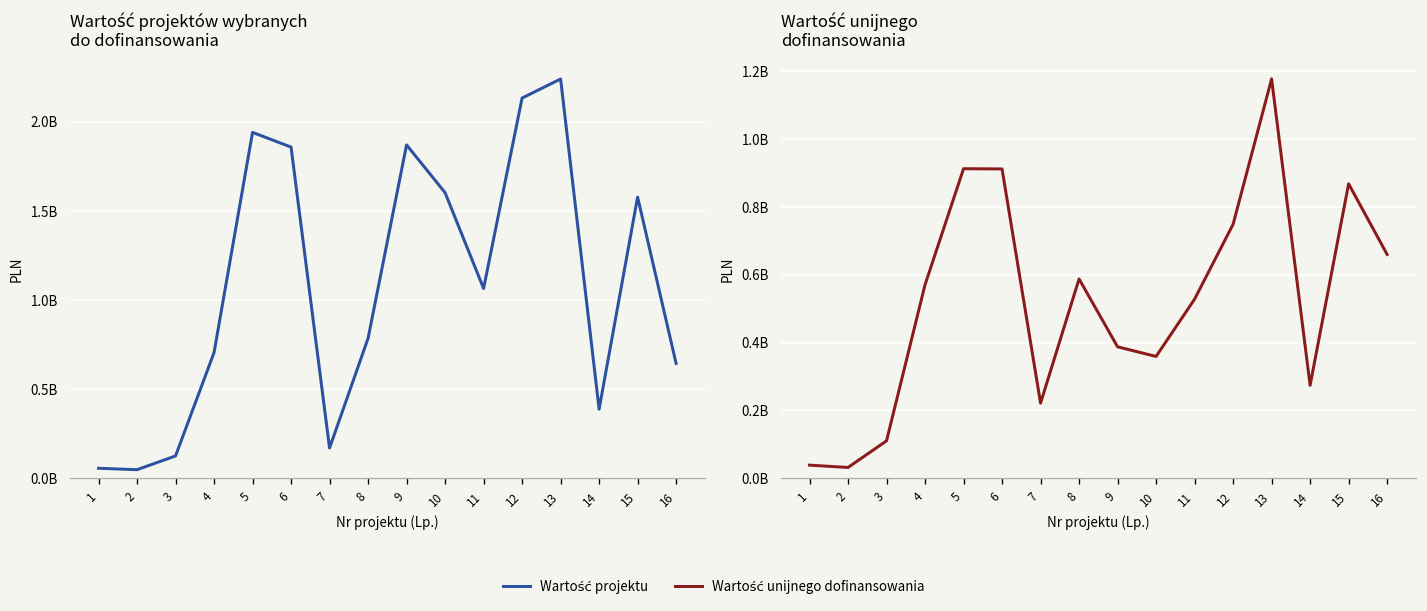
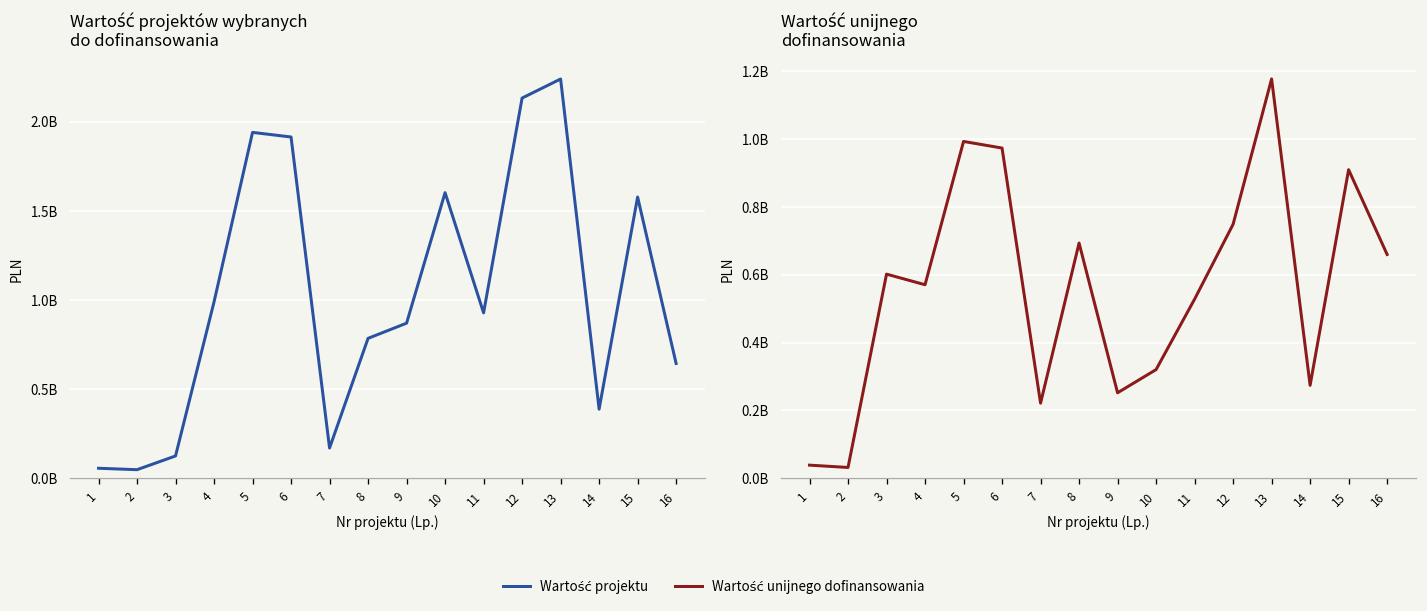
  {
    "Wartość projektów wybranych do dofinansowania": {
      "1": 60000000,
      "2": 50000000,
      "3": 130000000,
-     "4": 700000000,
+     "4": 990000000,
      "5": 1940000000,
-     "6": 1860000000,
+     "6": 1910000000,
      "7": 170000000,
      "8": 780000000,
-     "9": 1870000000,
+     "9": 870000000,
      "10": 1600000000,
-     "11": 1060000000,
+     "11": 930000000,
      "12": 2130000000,
      "13": 2240000000,
      "14": 390000000,
      "15": 1580000000,
      "16": 640000000
    },
    "Wartość unijnego dofinansowania": {
      "1": 40000000,
      "2": 30000000,
-     "3": 110000000,
+     "3": 600000000,
      "4": 570000000,
-     "5": 910000000,
-     "6": 910000000,
+     "5": 990000000,
+     "6": 970000000,
      "7": 220000000,
-     "8": 590000000,
-     "9": 390000000,
-     "10": 360000000,
+     "8": 690000000,
+     "9": 250000000,
+     "10": 320000000,
      "11": 530000000,
      "12": 750000000,
      "13": 1180000000,
      "14": 270000000,
-     "15": 870000000,
+     "15": 910000000,
      "16": 660000000
    }
  }
